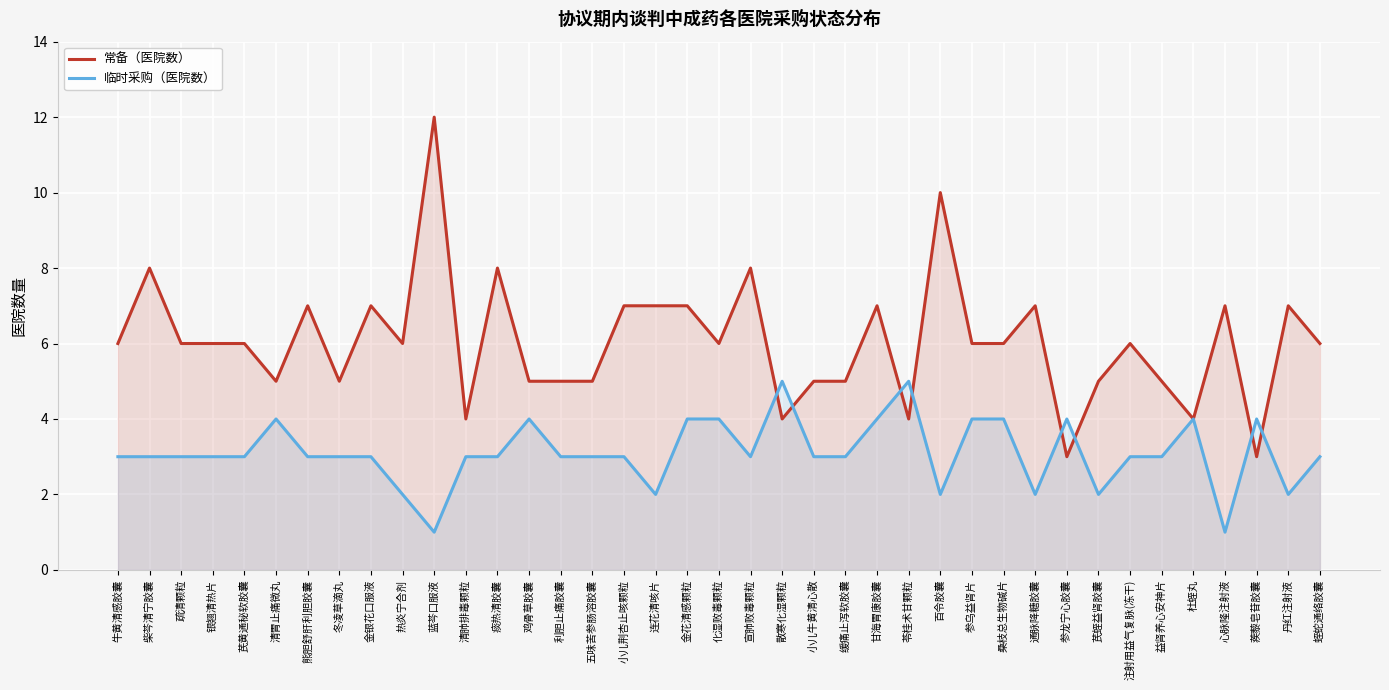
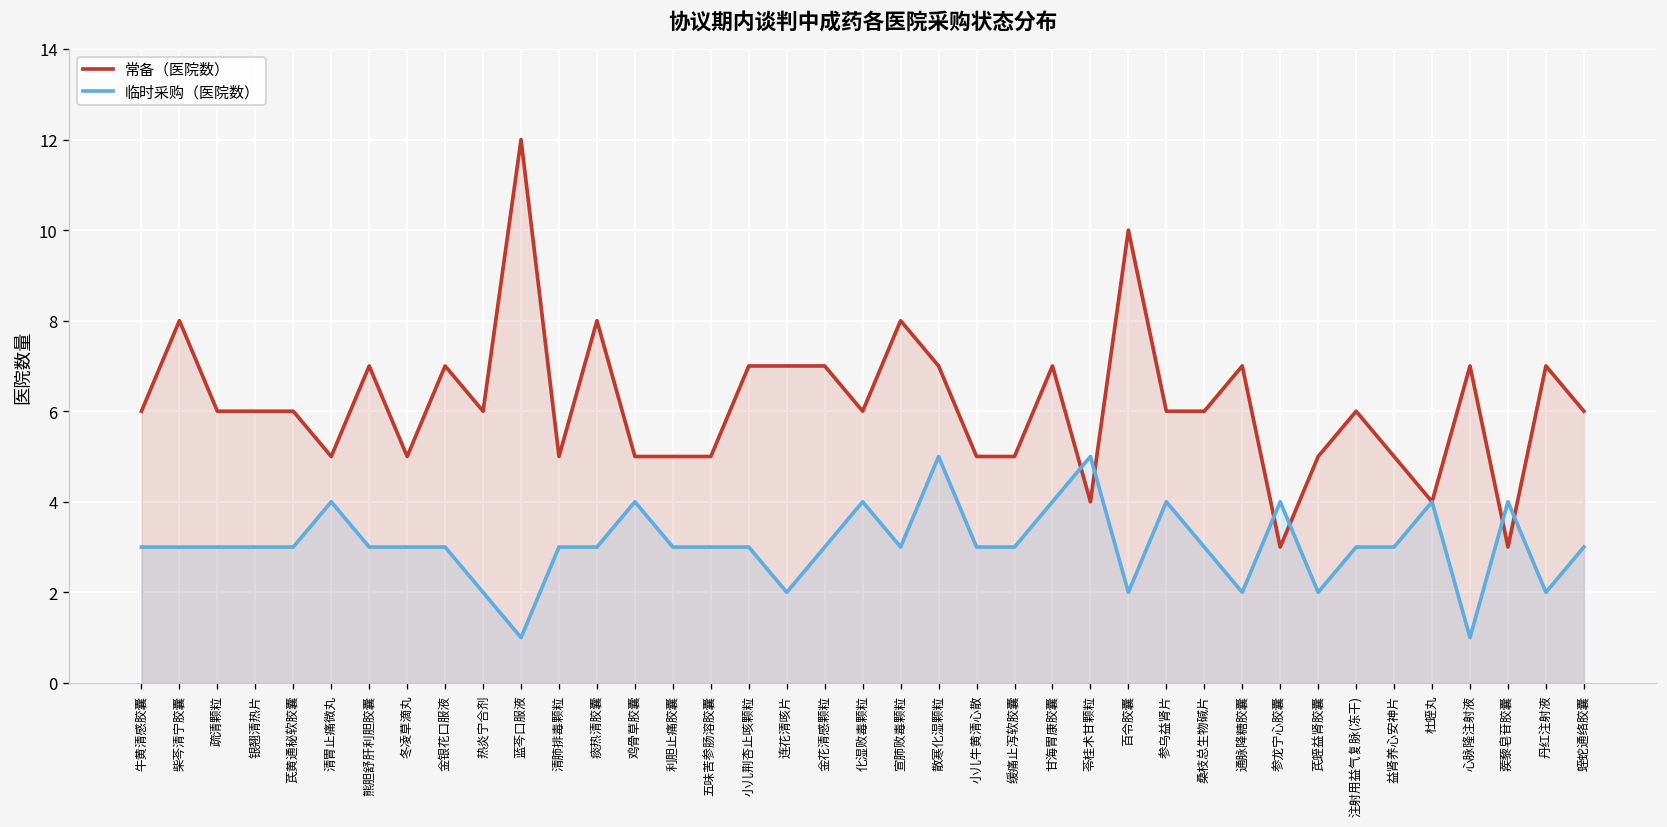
  {
    "常备（医院数）": {
      "牛黄清感胶囊": 6,
      "柴芩清宁胶囊": 8,
      "疏清颗粒": 6,
      "银翘清热片": 6,
      "芪黄通秘软胶囊": 6,
      "清胃止痛微丸": 5,
      "熊胆舒肝利胆胶囊": 7,
      "冬凌草滴丸": 5,
      "金银花口服液": 7,
      "热炎宁合剂": 6,
      "蓝芩口服液": 12,
-     "清肺排毒颗粒": 4,
+     "清肺排毒颗粒": 5,
      "痰热清胶囊": 8,
      "鸡骨草胶囊": 5,
      "利胆止痛胶囊": 5,
      "五味苦参肠溶胶囊": 5,
      "小儿荆杏止咳颗粒": 7,
      "连花清咳片": 7,
      "金花清感颗粒": 7,
      "化湿败毒颗粒": 6,
      "宣肺败毒颗粒": 8,
-     "散寒化湿颗粒": 4,
+     "散寒化湿颗粒": 7,
      "小儿牛黄清心散": 5,
      "缓痛止泻软胶囊": 5,
      "甘海胃康胶囊": 7,
      "苓桂术甘颗粒": 4,
      "百令胶囊": 10,
      "参乌益肾片": 6,
      "桑枝总生物碱片": 6,
      "通脉降糖胶囊": 7,
      "参龙宁心胶囊": 3,
      "芪蛭益肾胶囊": 5,
      "注射用益气复脉(冻干)": 6,
      "益肾养心安神片": 5,
      "心脉隆注射液": 7,
      "蒺藜皂苷胶囊": 3,
      "丹红注射液": 7,
      "蛭蛇通络胶囊": 6
    },
    "临时采购（医院数）": {
      "牛黄清感胶囊": 3,
      "柴芩清宁胶囊": 3,
      "疏清颗粒": 3,
      "银翘清热片": 3,
      "芪黄通秘软胶囊": 3,
      "清胃止痛微丸": 4,
      "熊胆舒肝利胆胶囊": 3,
      "冬凌草滴丸": 3,
      "金银花口服液": 3,
      "热炎宁合剂": 2,
      "蓝芩口服液": 1,
      "清肺排毒颗粒": 3,
      "痰热清胶囊": 3,
      "鸡骨草胶囊": 4,
      "利胆止痛胶囊": 3,
      "五味苦参肠溶胶囊": 3,
      "小儿荆杏止咳颗粒": 3,
      "连花清咳片": 2,
-     "金花清感颗粒": 4,
+     "金花清感颗粒": 3,
      "化湿败毒颗粒": 4,
      "宣肺败毒颗粒": 3,
      "散寒化湿颗粒": 5,
      "小儿牛黄清心散": 3,
      "缓痛止泻软胶囊": 3,
      "甘海胃康胶囊": 4,
      "苓桂术甘颗粒": 5,
      "百令胶囊": 2,
      "参乌益肾片": 4,
-     "桑枝总生物碱片": 4,
+     "桑枝总生物碱片": 3,
      "通脉降糖胶囊": 2,
      "参龙宁心胶囊": 4,
      "芪蛭益肾胶囊": 2,
      "注射用益气复脉(冻干)": 3,
      "益肾养心安神片": 3,
      "心脉隆注射液": 1,
      "蒺藜皂苷胶囊": 4,
      "丹红注射液": 2,
      "蛭蛇通络胶囊": 3
    }
  }
